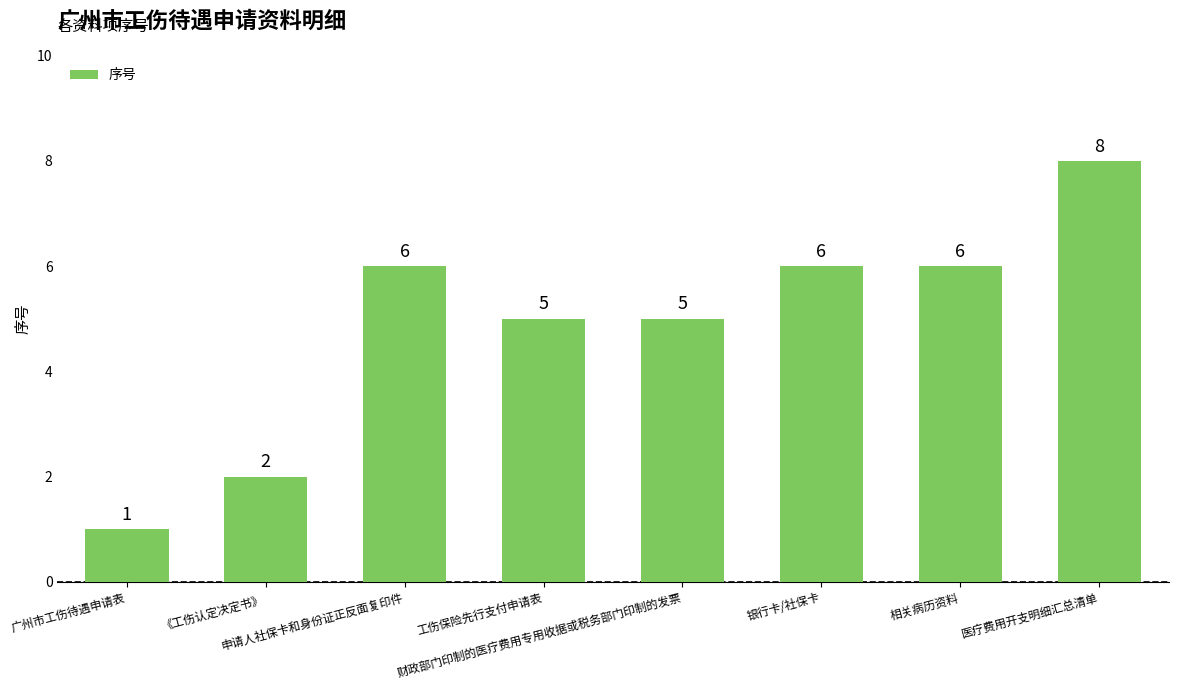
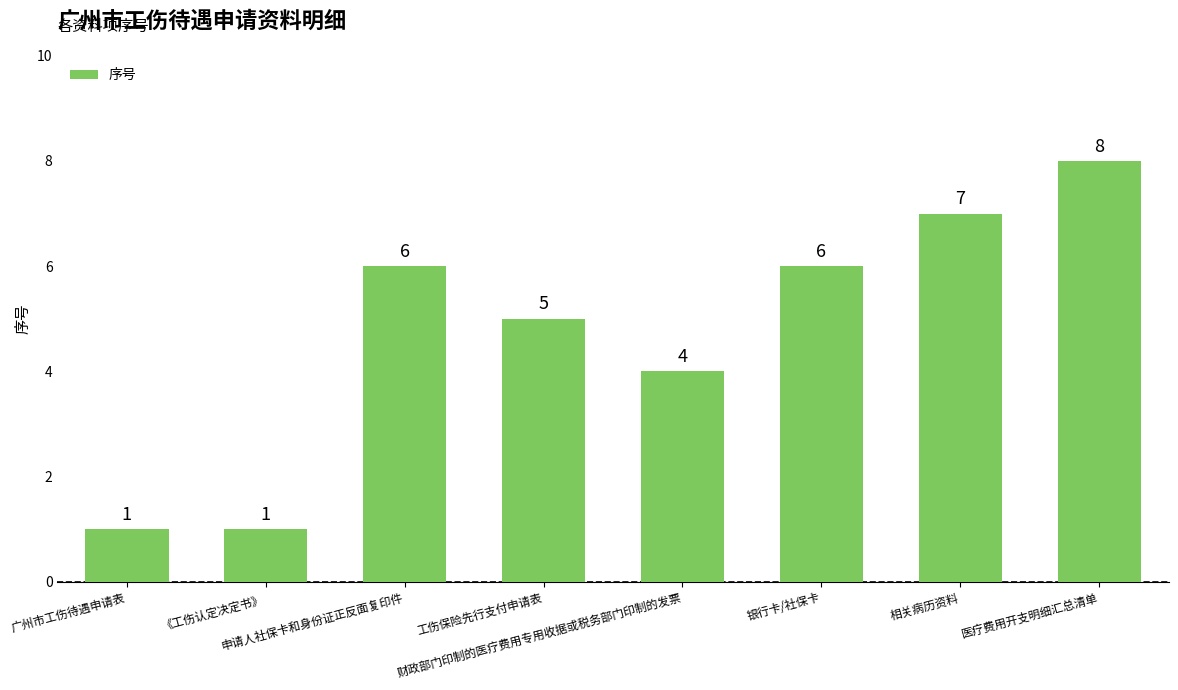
  {
    "广州市工伤待遇申请表": 1,
-   "《工伤认定决定书》": 2,
+   "《工伤认定决定书》": 1,
    "申请人社保卡和身份证正反面复印件": 6,
    "工伤保险先行支付申请表": 5,
-   "财政部门印制的医疗费用专用收据或税务部门印制的发票": 5,
+   "财政部门印制的医疗费用专用收据或税务部门印制的发票": 4,
    "银行卡/社保卡": 6,
-   "相关病历资料": 6,
+   "相关病历资料": 7,
    "医疗费用开支明细汇总清单": 8
  }
